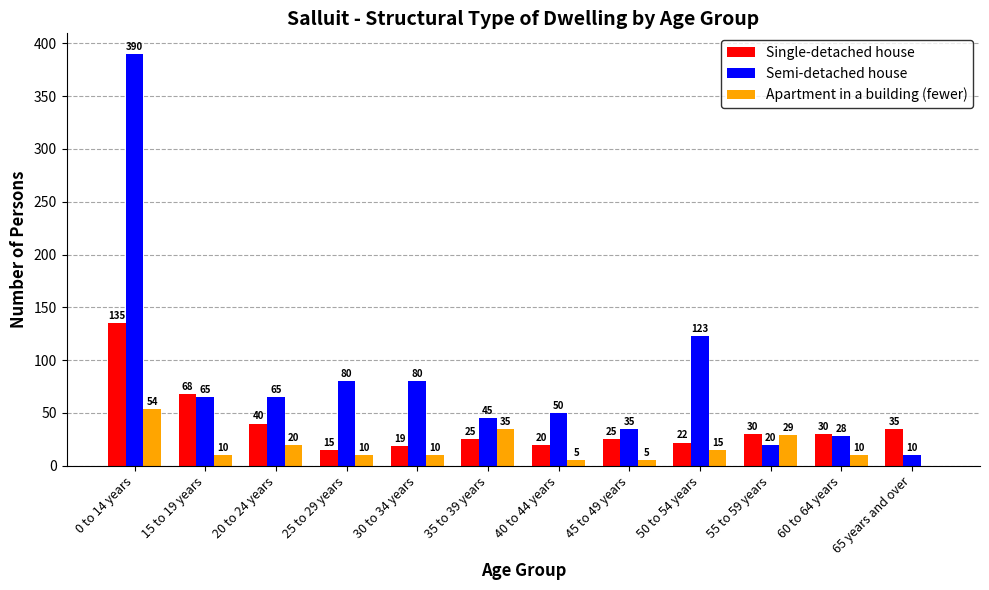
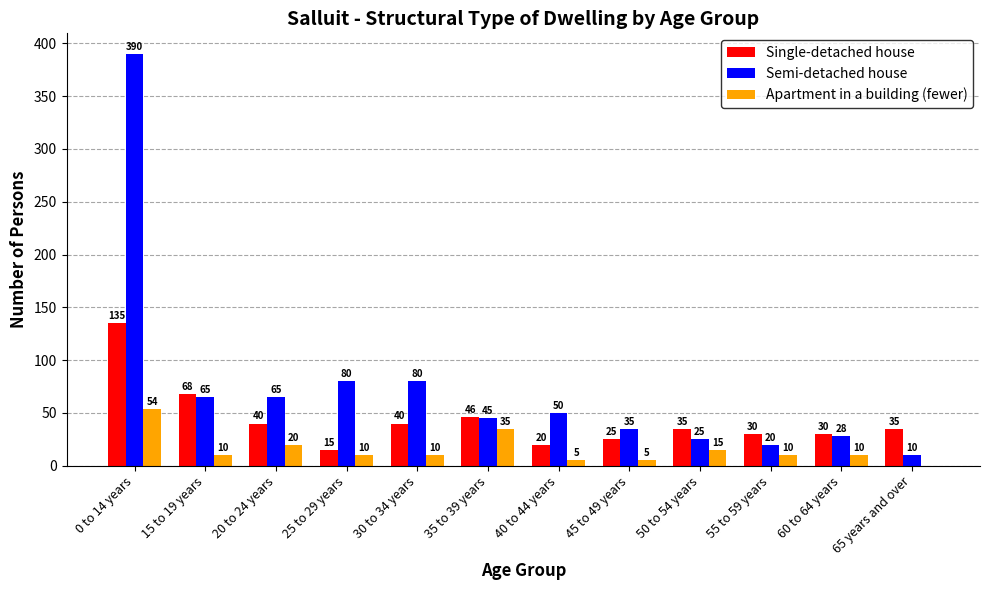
  {
    "Single-detached house": {
      "0 to 14 years": 135,
      "15 to 19 years": 68,
      "20 to 24 years": 40,
      "25 to 29 years": 15,
-     "30 to 34 years": 19,
-     "35 to 39 years": 25,
+     "30 to 34 years": 40,
+     "35 to 39 years": 46,
      "40 to 44 years": 20,
      "45 to 49 years": 25,
-     "50 to 54 years": 22,
+     "50 to 54 years": 35,
      "55 to 59 years": 30,
      "60 to 64 years": 30,
      "65 years and over": 35
    },
    "Semi-detached house": {
      "0 to 14 years": 390,
      "15 to 19 years": 65,
      "20 to 24 years": 65,
      "25 to 29 years": 80,
      "30 to 34 years": 80,
      "35 to 39 years": 45,
      "40 to 44 years": 50,
      "45 to 49 years": 35,
-     "50 to 54 years": 123,
+     "50 to 54 years": 25,
      "55 to 59 years": 20,
      "60 to 64 years": 28,
      "65 years and over": 10
    },
    "Apartment in a building (fewer)": {
      "0 to 14 years": 54,
      "15 to 19 years": 10,
      "20 to 24 years": 20,
      "25 to 29 years": 10,
      "30 to 34 years": 10,
      "35 to 39 years": 35,
      "40 to 44 years": 5,
      "45 to 49 years": 5,
      "50 to 54 years": 15,
-     "55 to 59 years": 29,
+     "55 to 59 years": 10,
      "60 to 64 years": 10
    }
  }
